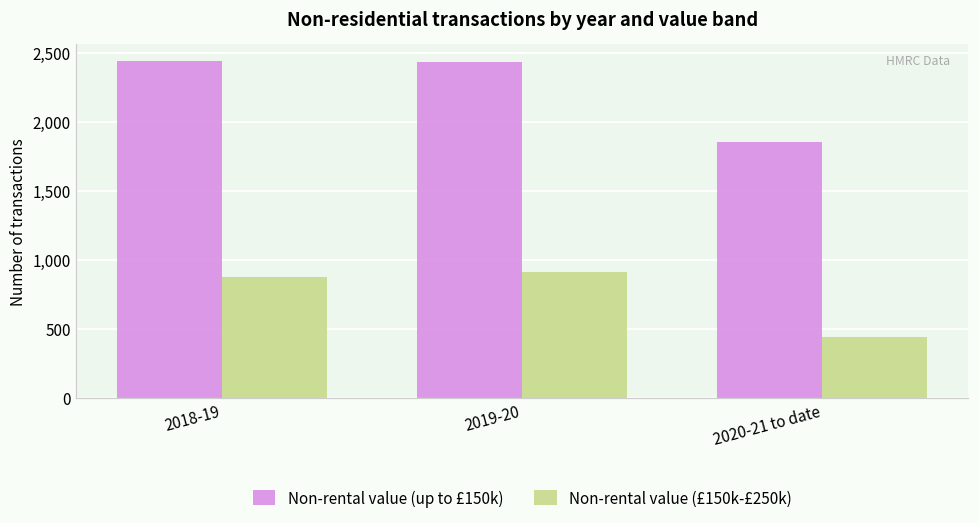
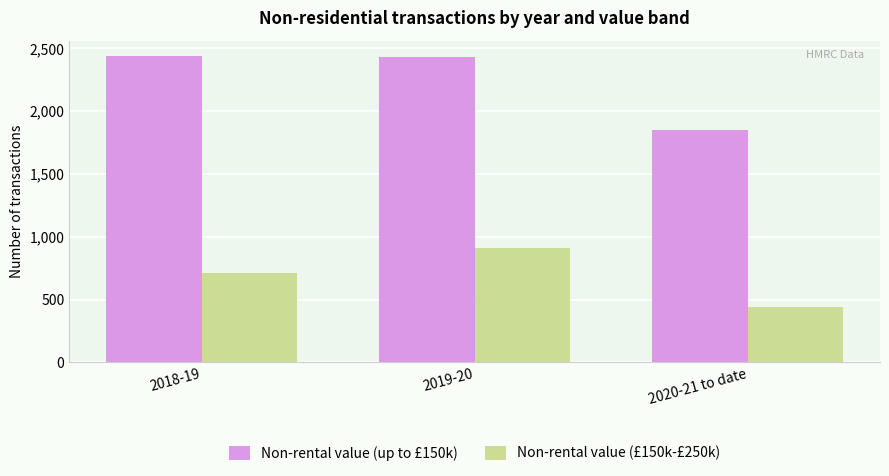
  {
    "Non-rental value (up to £150k)": {
      "2018-19": "2,440",
      "2019-20": "2,430",
      "2020-21 to date": "1,850"
    },
    "Non-rental value (£150k-£250k)": {
-     "2018-19": "880",
+     "2018-19": "710",
      "2019-20": "910",
      "2020-21 to date": "440"
    }
  }
